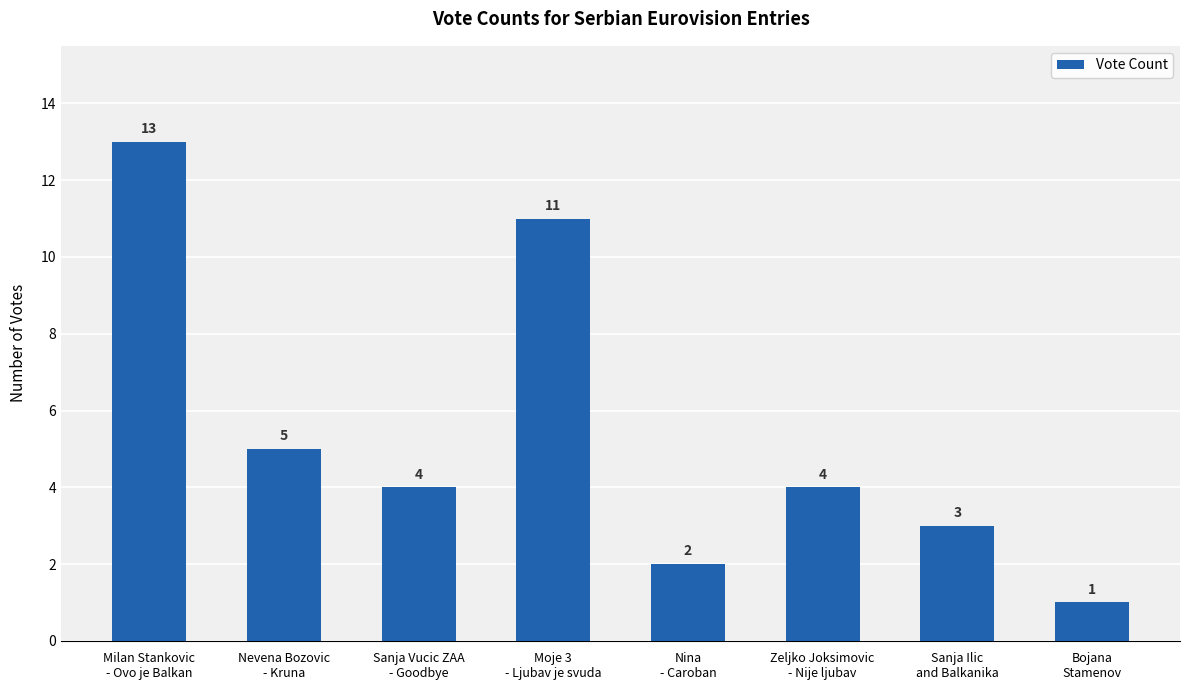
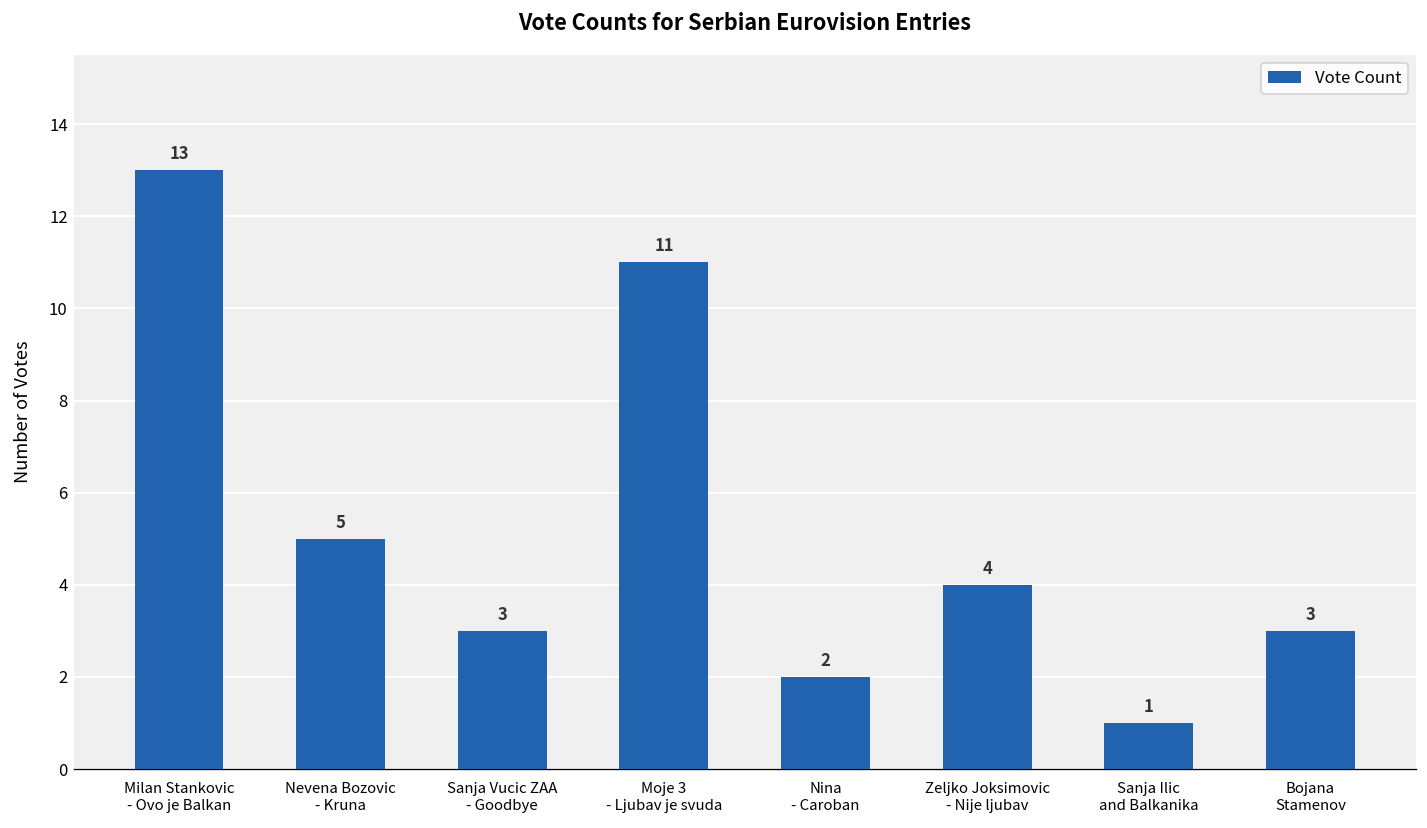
  {
    "Milan Stankovic - Ovo je Balkan": 13,
    "Nevena Bozovic - Kruna": 5,
-   "Sanja Vucic ZAA - Goodbye": 4,
+   "Sanja Vucic ZAA - Goodbye": 3,
    "Moje 3 - Ljubav je svuda": 11,
    "Nina - Caroban": 2,
    "Zeljko Joksimovic - Nije ljubav": 4,
-   "Sanja Ilic and Balkanika": 3,
-   "Bojana Stamenov": 1
+   "Sanja Ilic and Balkanika": 1,
+   "Bojana Stamenov": 3
  }
